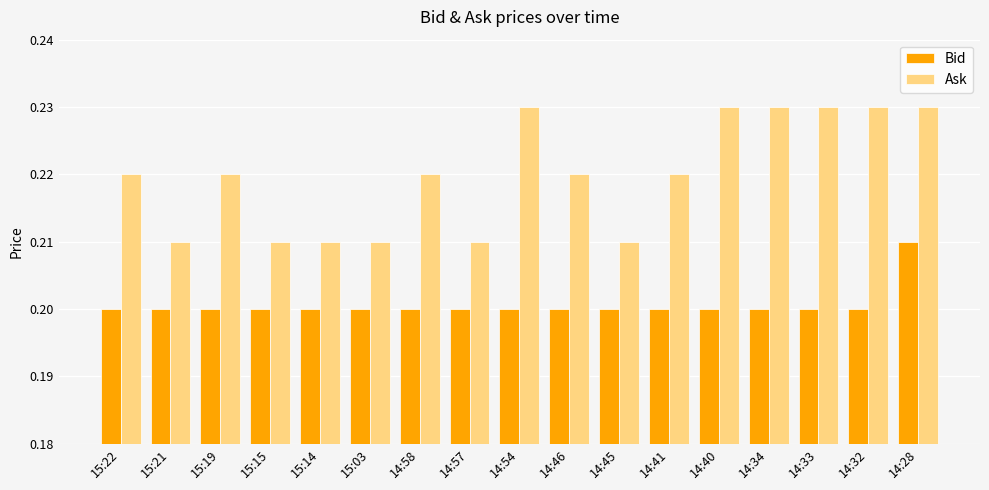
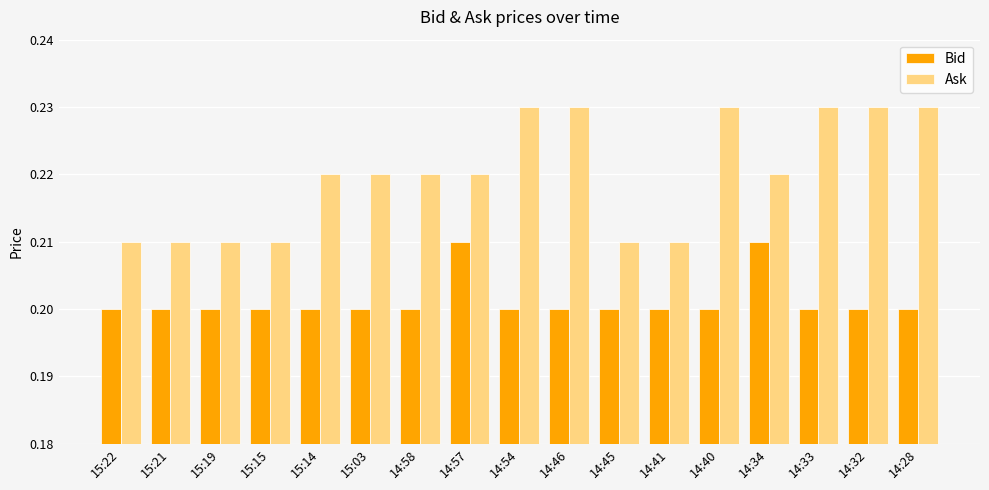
  {
    "Bid": {
      "15:22": 0.20,
      "15:21": 0.20,
      "15:19": 0.20,
      "15:15": 0.20,
      "15:14": 0.20,
      "15:03": 0.20,
      "14:58": 0.20,
-     "14:57": 0.20,
+     "14:57": 0.21,
      "14:54": 0.20,
      "14:46": 0.20,
      "14:45": 0.20,
      "14:41": 0.20,
      "14:40": 0.20,
-     "14:34": 0.20,
+     "14:34": 0.21,
      "14:33": 0.20,
      "14:32": 0.20,
-     "14:28": 0.21
+     "14:28": 0.20
    },
    "Ask": {
-     "15:22": 0.22,
+     "15:22": 0.21,
      "15:21": 0.21,
-     "15:19": 0.22,
+     "15:19": 0.21,
      "15:15": 0.21,
-     "15:14": 0.21,
-     "15:03": 0.21,
+     "15:14": 0.22,
+     "15:03": 0.22,
      "14:58": 0.22,
-     "14:57": 0.21,
+     "14:57": 0.22,
      "14:54": 0.23,
-     "14:46": 0.22,
+     "14:46": 0.23,
      "14:45": 0.21,
-     "14:41": 0.22,
+     "14:41": 0.21,
      "14:40": 0.23,
-     "14:34": 0.23,
+     "14:34": 0.22,
      "14:33": 0.23,
      "14:32": 0.23,
      "14:28": 0.23
    }
  }
